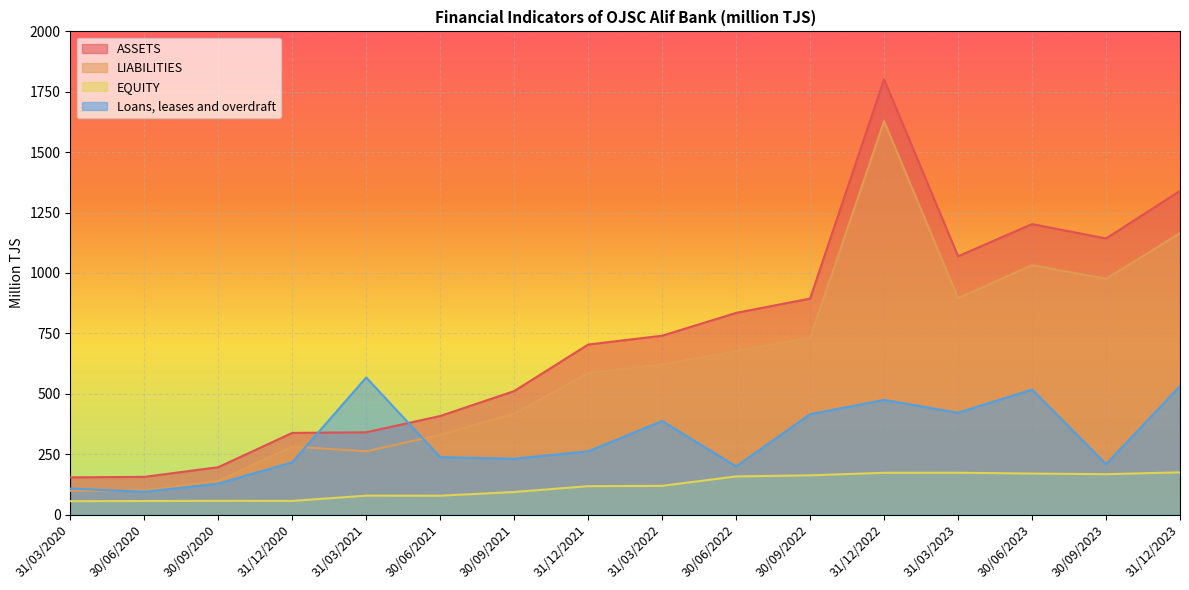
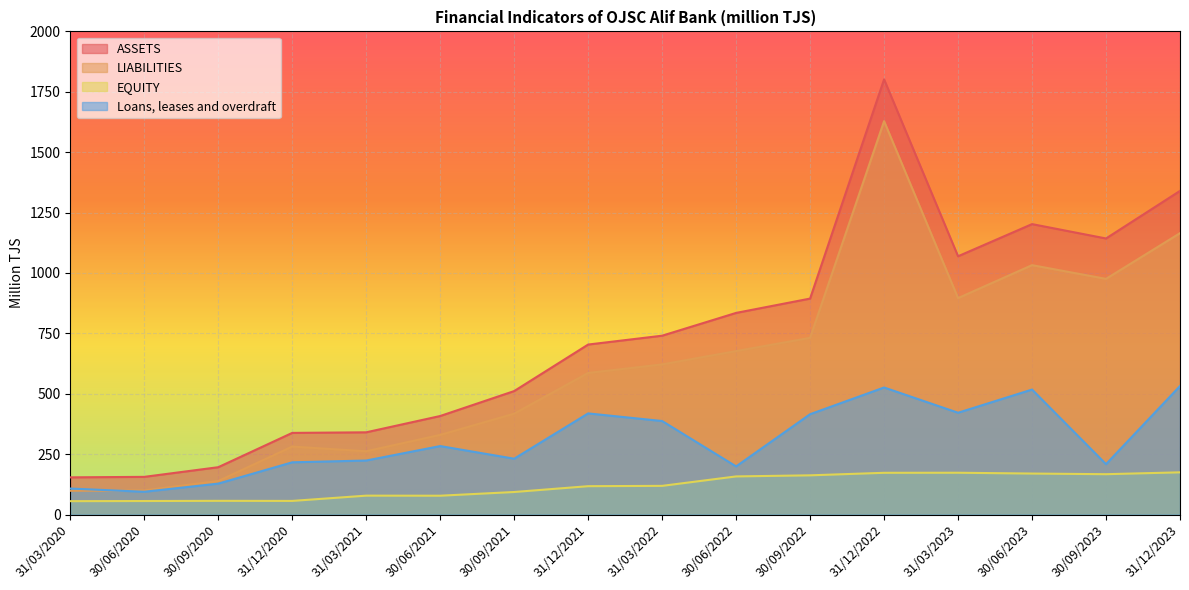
  {
    "Loans, leases and overdraft": {
      "30/09/2020": 130,
      "31/12/2020": 220,
-     "31/03/2021": 570,
-     "30/06/2021": 240,
+     "31/03/2021": 220,
+     "30/06/2021": 280,
      "30/09/2021": 230,
-     "31/12/2021": 260,
+     "31/12/2021": 420,
      "31/03/2022": 390,
      "30/06/2022": 200,
      "30/09/2022": 420,
-     "31/12/2022": 470,
+     "31/12/2022": 530,
      "31/03/2023": 420,
      "30/06/2023": 520,
      "30/09/2023": 210,
      "31/12/2023": 530
    }
  }
